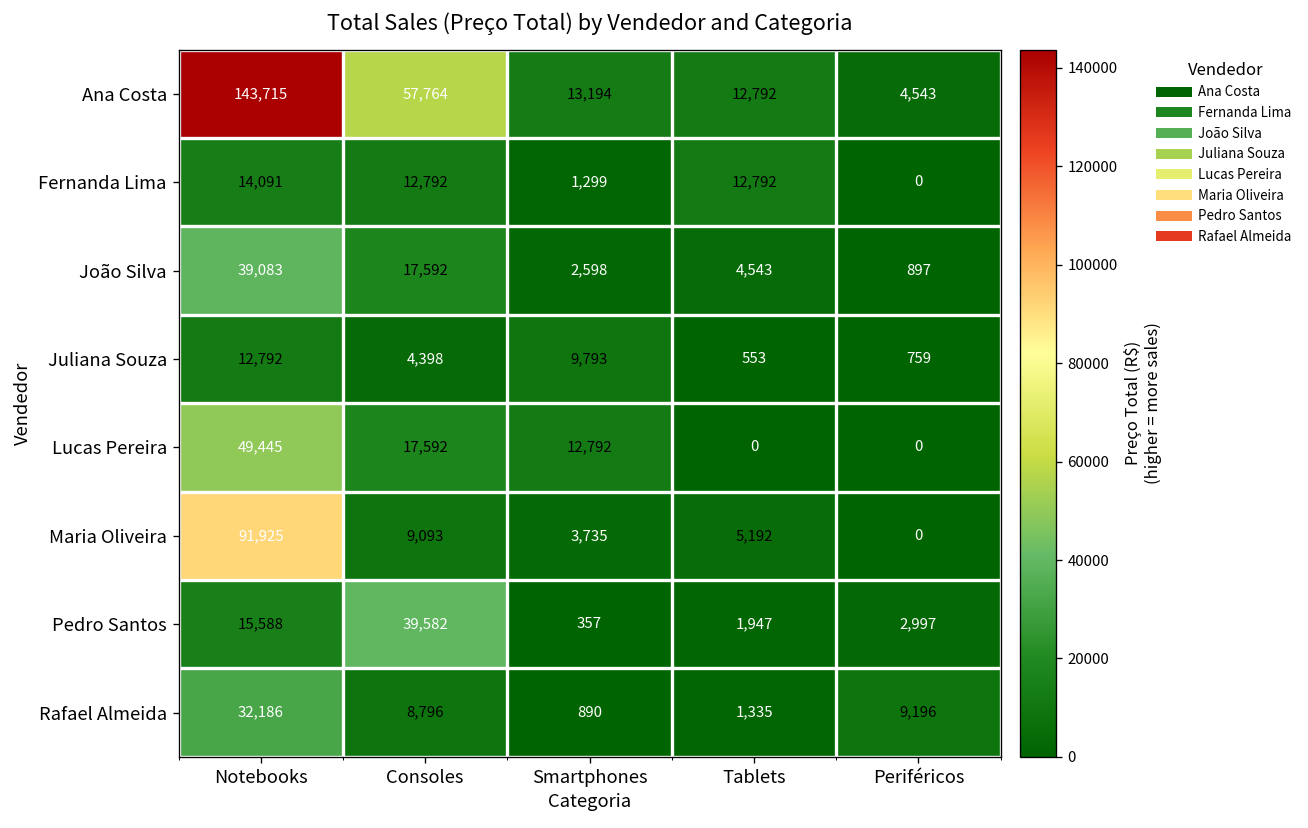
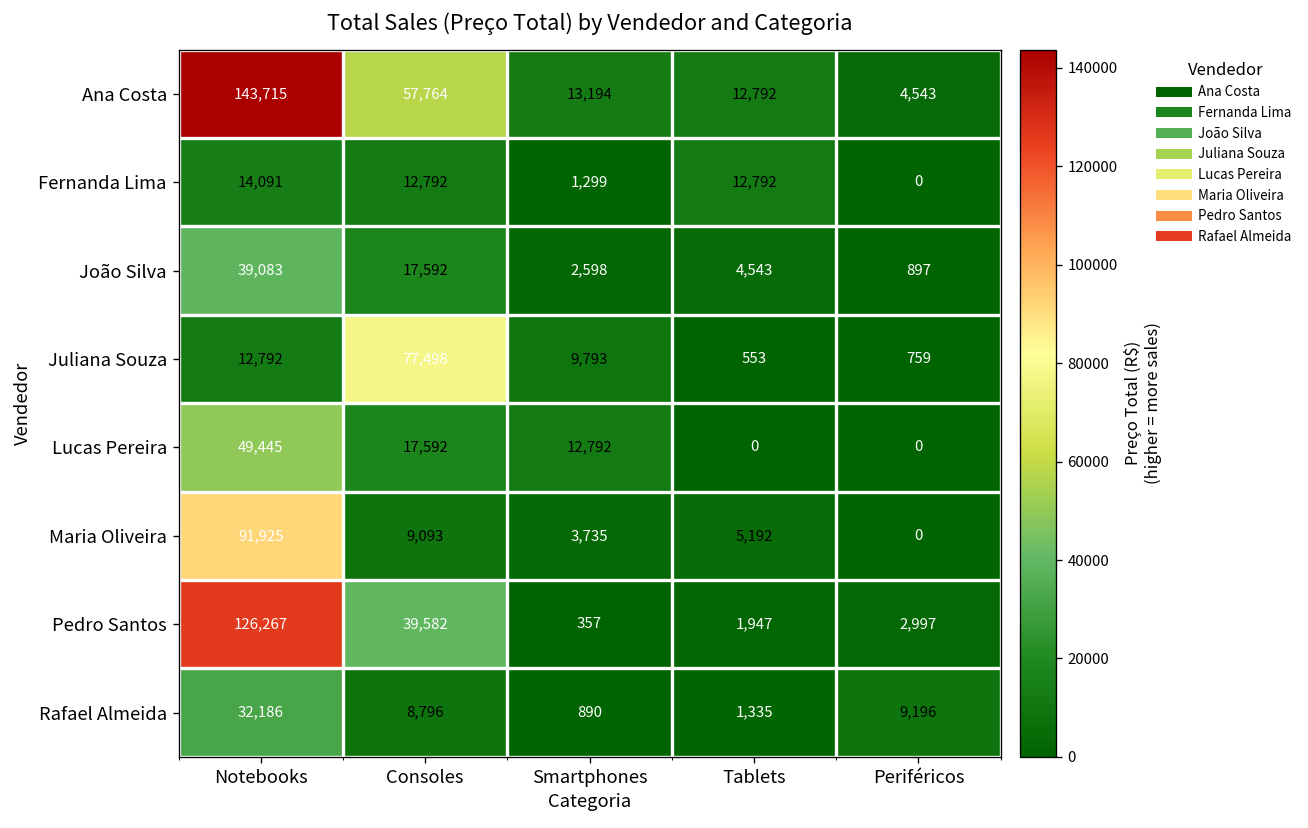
  {
    "Ana Costa": {
      "Notebooks": "143,715",
      "Consoles": "57,764",
      "Smartphones": "13,194",
      "Tablets": "12,792",
      "Periféricos": "4,543"
    },
    "Fernanda Lima": {
      "Notebooks": "14,091",
      "Consoles": "12,792",
      "Smartphones": "1,299",
      "Tablets": "12,792",
      "Periféricos": "0"
    },
    "João Silva": {
      "Notebooks": "39,083",
      "Consoles": "17,592",
      "Smartphones": "2,598",
      "Tablets": "4,543",
      "Periféricos": "897"
    },
    "Juliana Souza": {
      "Notebooks": "12,792",
-     "Consoles": "4,398",
+     "Consoles": "77,498",
      "Smartphones": "9,793",
      "Tablets": "553",
      "Periféricos": "759"
    },
    "Lucas Pereira": {
      "Notebooks": "49,445",
      "Consoles": "17,592",
      "Smartphones": "12,792",
      "Tablets": "0",
      "Periféricos": "0"
    },
    "Maria Oliveira": {
      "Notebooks": "91,925",
      "Consoles": "9,093",
      "Smartphones": "3,735",
      "Tablets": "5,192",
      "Periféricos": "0"
    },
    "Pedro Santos": {
-     "Notebooks": "15,588",
+     "Notebooks": "126,267",
      "Consoles": "39,582",
      "Smartphones": "357",
      "Tablets": "1,947",
      "Periféricos": "2,997"
    },
    "Rafael Almeida": {
      "Notebooks": "32,186",
      "Consoles": "8,796",
      "Smartphones": "890",
      "Tablets": "1,335",
      "Periféricos": "9,196"
    }
  }
